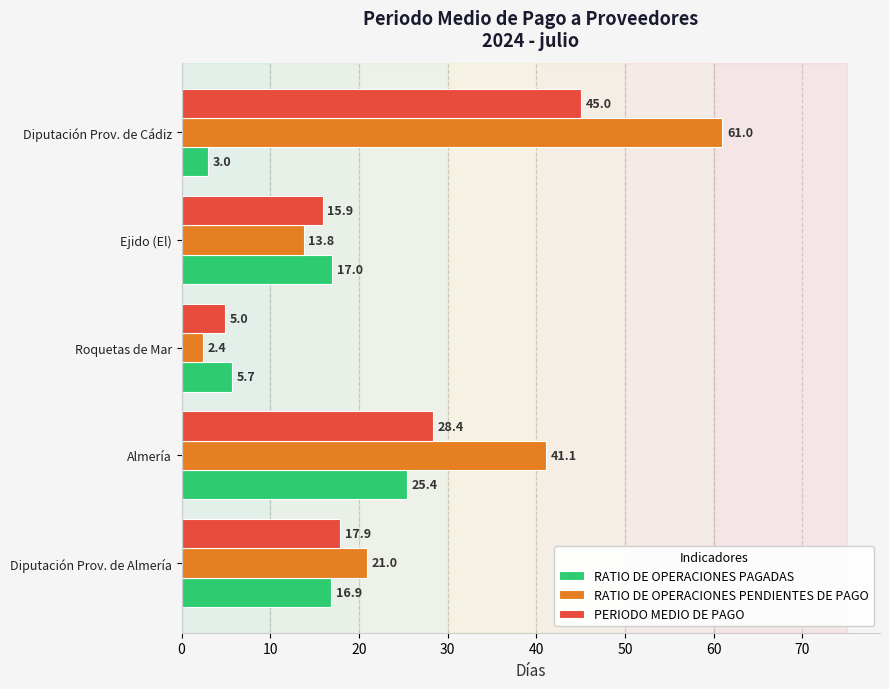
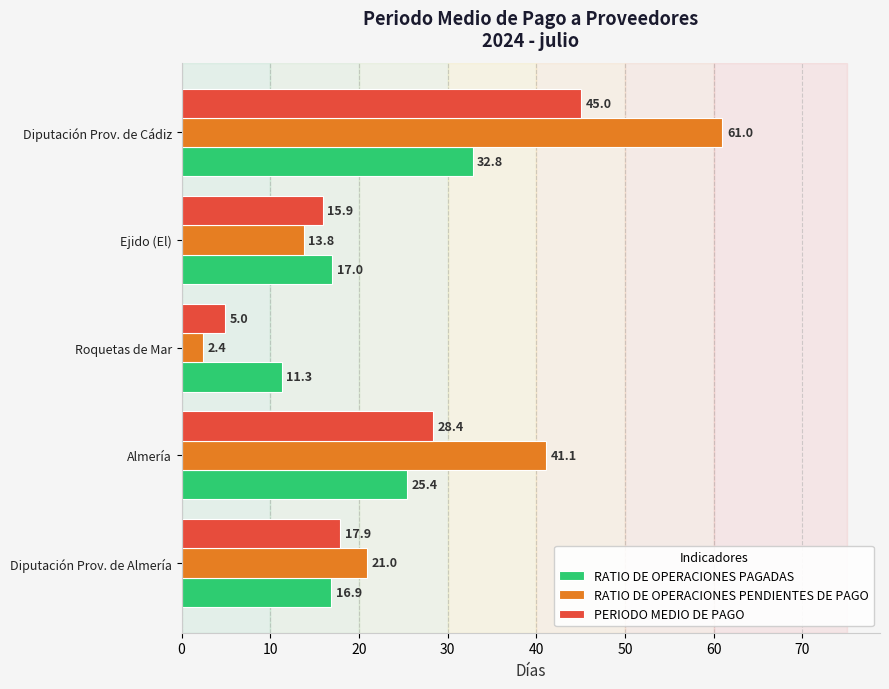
  {
    "RATIO DE OPERACIONES PAGADAS": {
-     "Diputación Prov. de Cádiz": 3.0,
+     "Diputación Prov. de Cádiz": 32.8,
      "Ejido (El)": 17.0,
-     "Roquetas de Mar": 5.7,
+     "Roquetas de Mar": 11.3,
      "Almería": 25.4,
      "Diputación Prov. de Almería": 16.9
    }
  }
